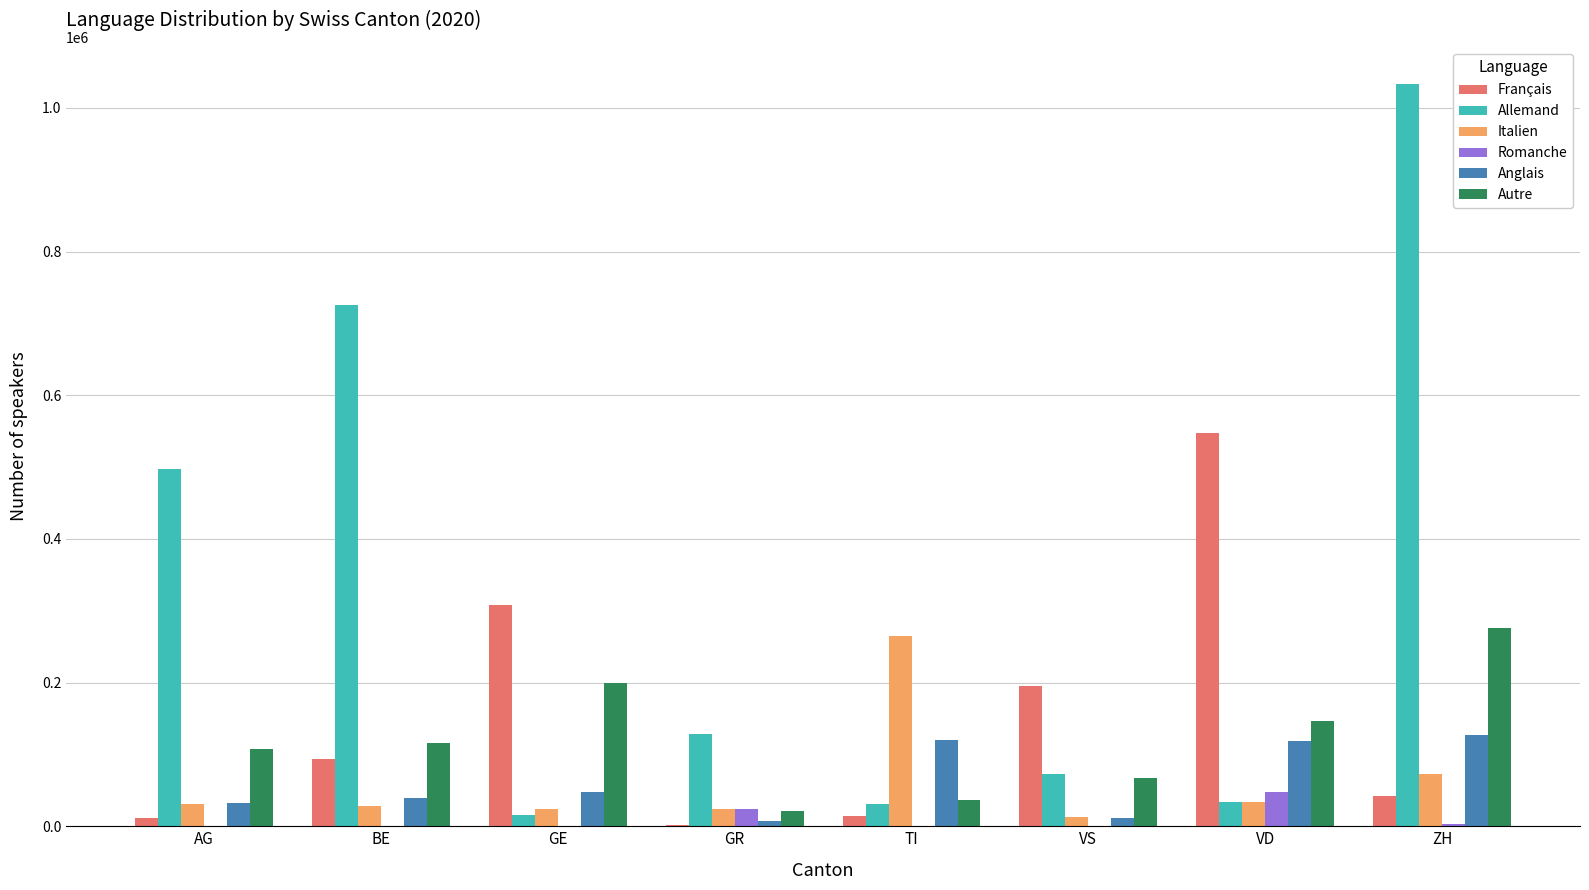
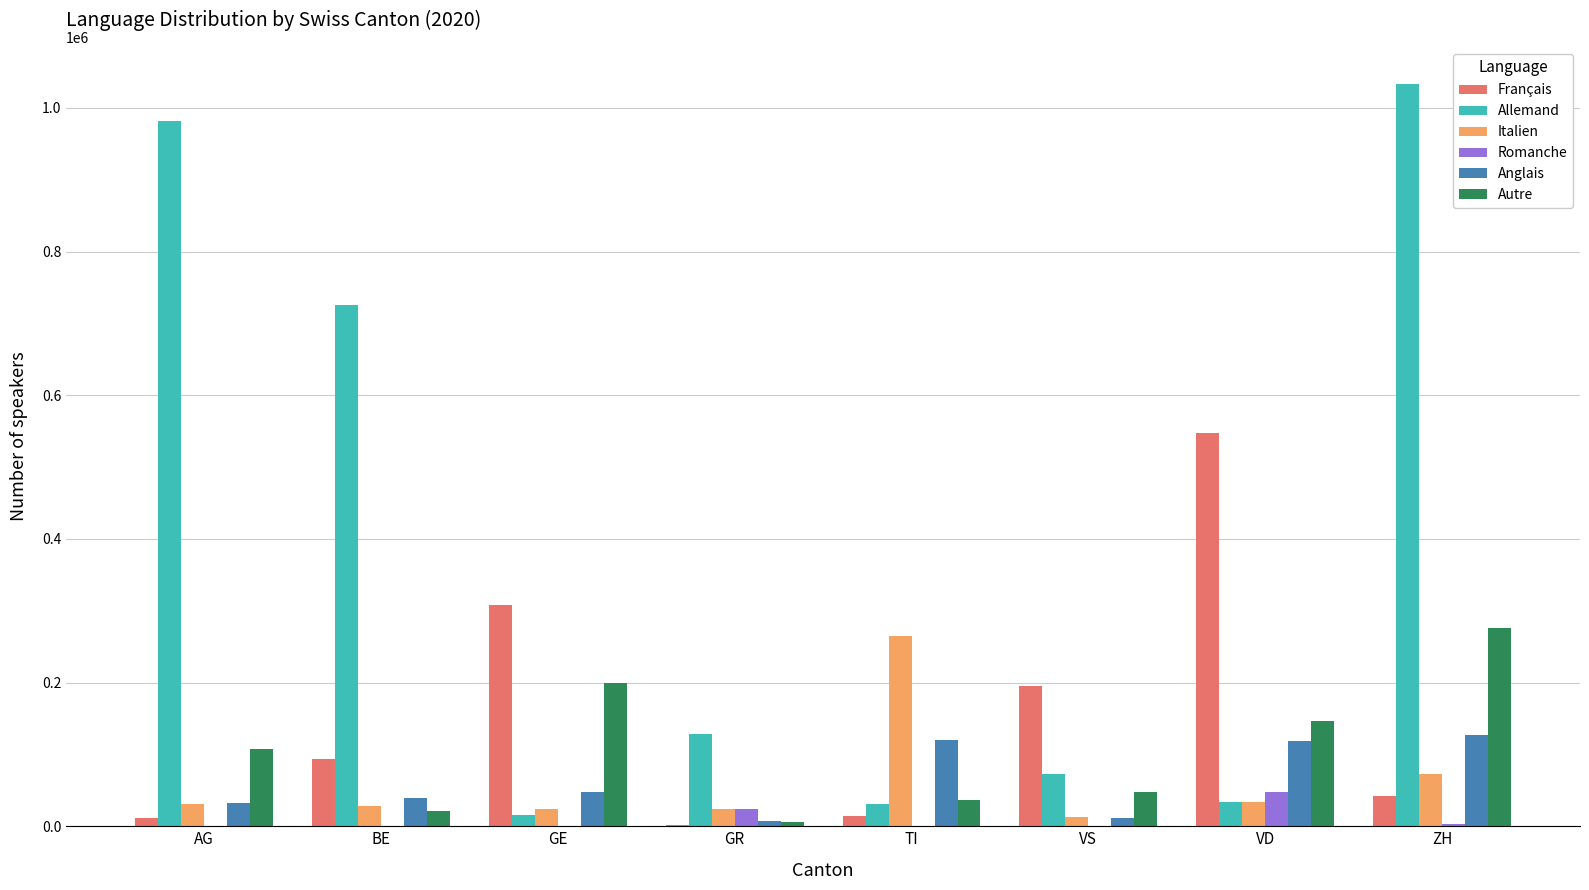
  {
    "Allemand": {
-     "AG": 500000,
+     "AG": 980000,
      "BE": 730000,
      "GE": 20000,
      "GR": 130000,
      "TI": 30000,
      "VS": 70000,
      "VD": 30000,
      "ZH": 1030000
    },
    "Romanche": {
      "GR": 20000,
      "VD": 50000,
      "ZH": 0
    },
    "Anglais": {
      "AG": 30000,
      "BE": 40000,
      "GE": 50000,
      "GR": 10000,
      "TI": 120000,
      "VS": 10000,
      "VD": 120000,
      "ZH": 130000
    },
    "Autre": {
      "AG": 110000,
-     "BE": 120000,
+     "BE": 20000,
      "GE": 200000,
-     "GR": 20000,
+     "GR": 10000,
      "TI": 40000,
-     "VS": 70000,
+     "VS": 50000,
      "VD": 150000,
      "ZH": 280000
    }
  }
